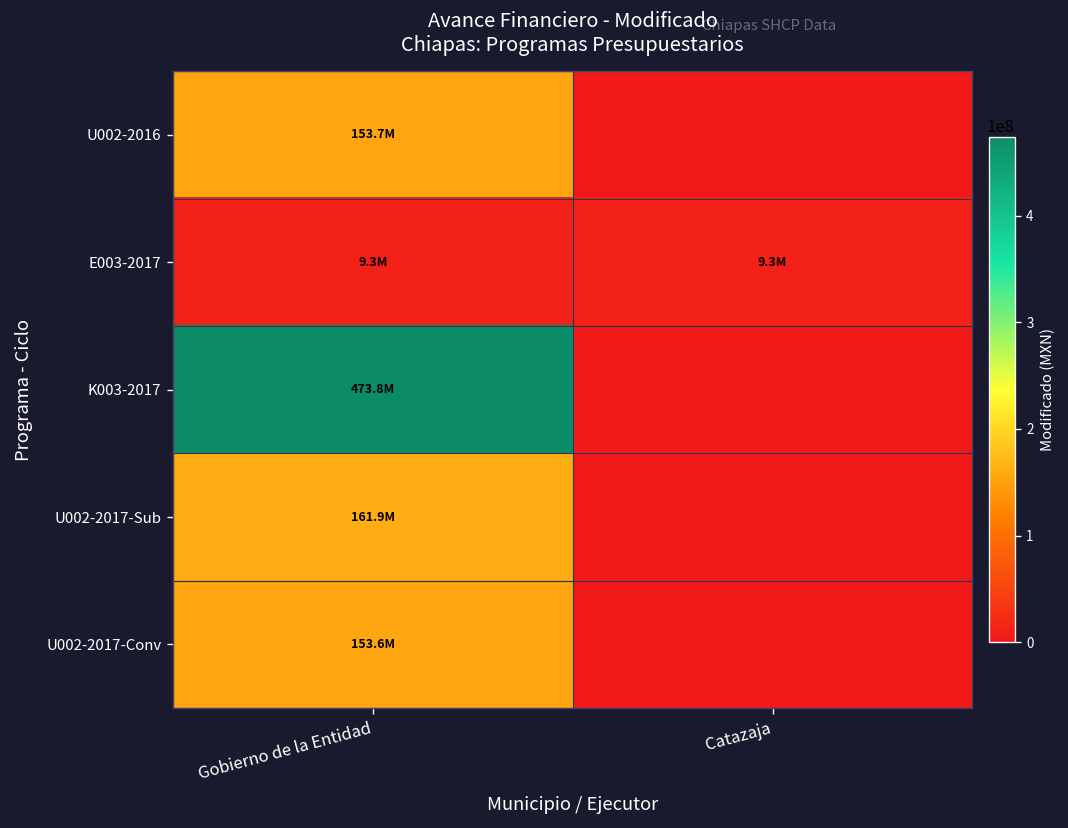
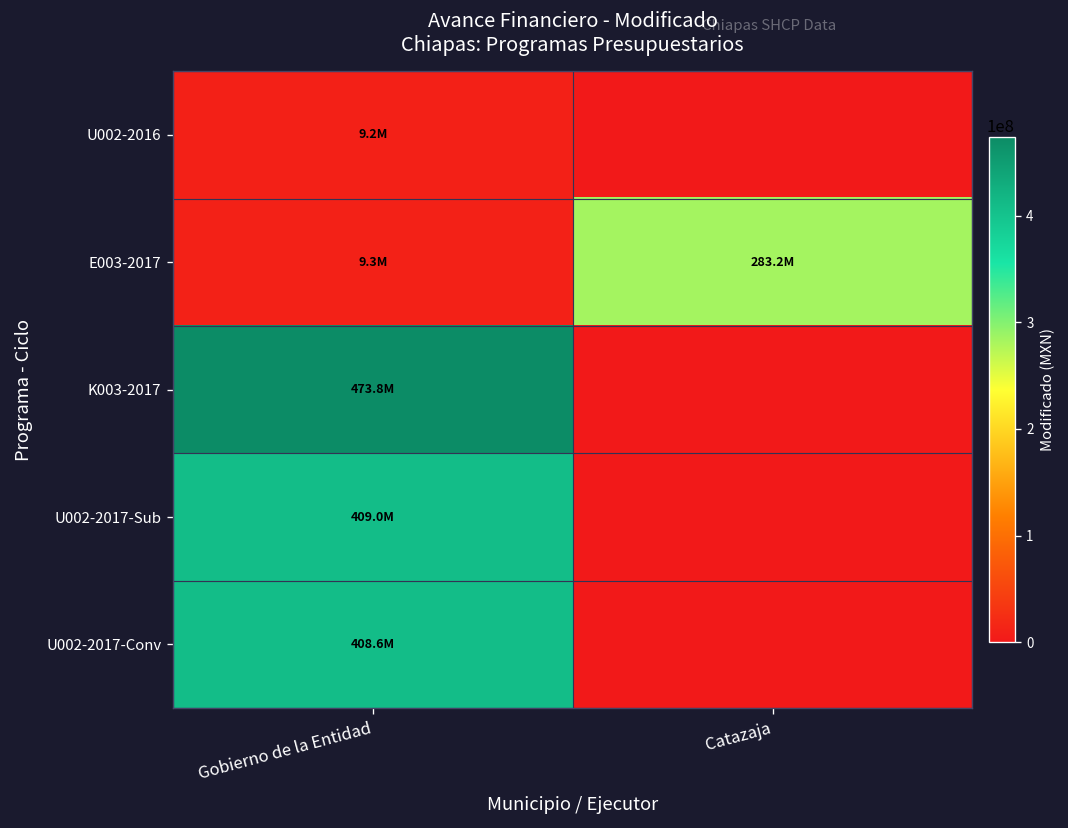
  {
    "U002-2016": {
-     "Gobierno de la Entidad": "153.7M"
+     "Gobierno de la Entidad": "9.2M"
    },
    "E003-2017": {
      "Gobierno de la Entidad": "9.3M",
-     "Catazaja": "9.3M"
+     "Catazaja": "283.2M"
    },
    "K003-2017": {
      "Gobierno de la Entidad": "473.8M"
    },
    "U002-2017-Sub": {
-     "Gobierno de la Entidad": "161.9M"
+     "Gobierno de la Entidad": "409.0M"
    },
    "U002-2017-Conv": {
-     "Gobierno de la Entidad": "153.6M"
+     "Gobierno de la Entidad": "408.6M"
    }
  }
